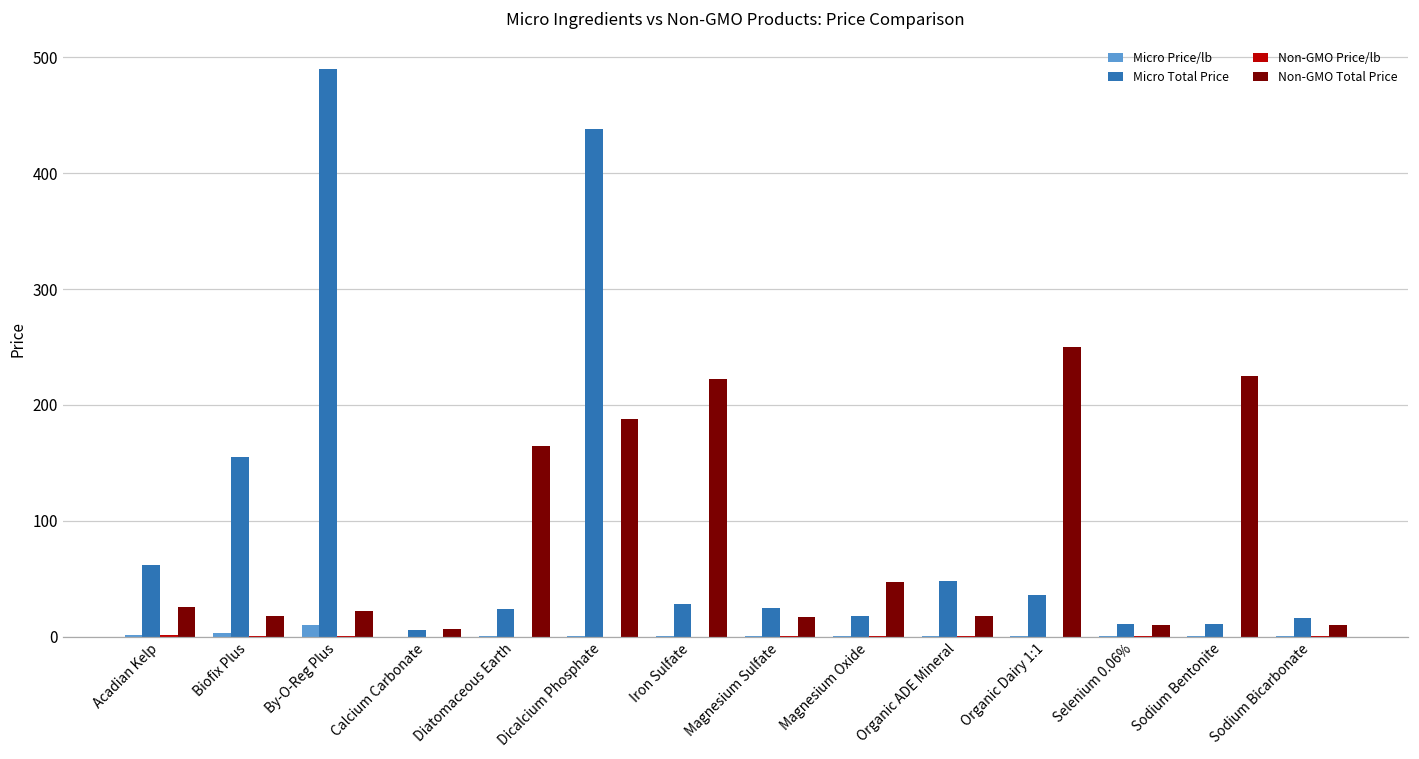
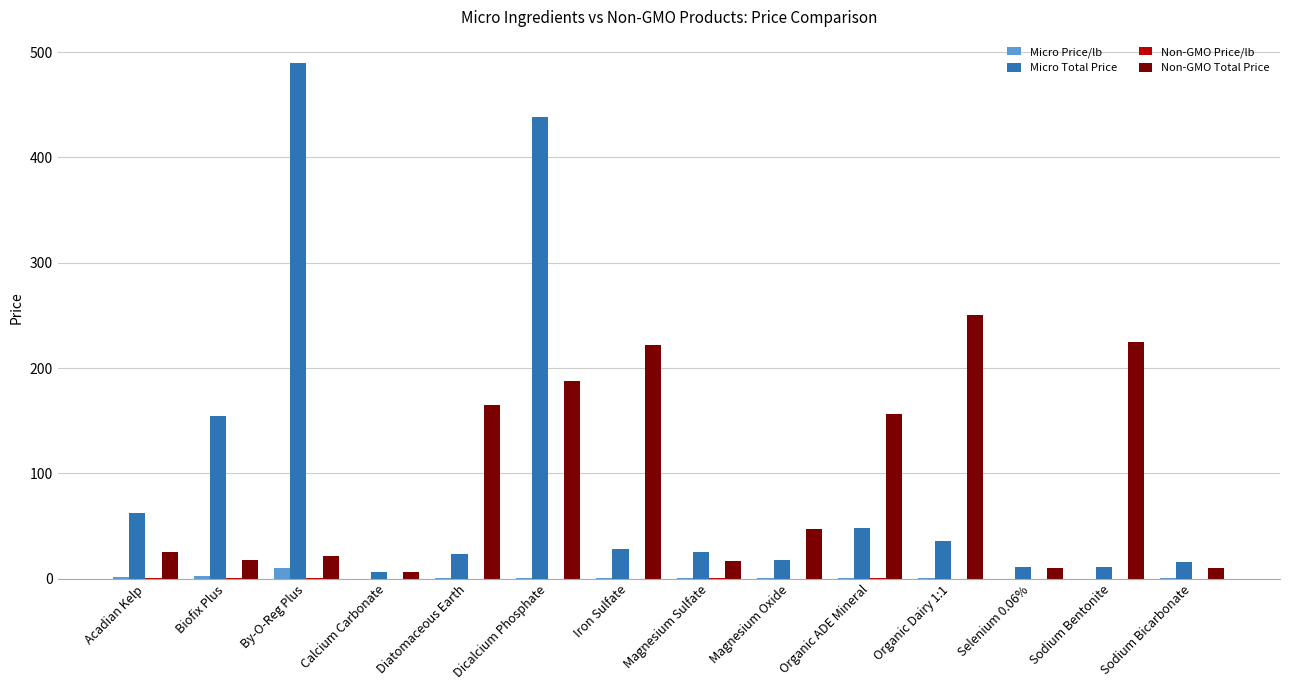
  {
    "Micro Price/lb": {
      "Biofix Plus": 3,
      "By-O-Reg Plus": 10
    },
    "Micro Total Price": {
      "Acadian Kelp": 62,
      "Biofix Plus": 155,
      "By-O-Reg Plus": 490,
      "Calcium Carbonate": 6,
      "Diatomaceous Earth": 24,
      "Dicalcium Phosphate": 438,
      "Iron Sulfate": 28,
      "Magnesium Sulfate": 25,
      "Magnesium Oxide": 18,
      "Organic ADE Mineral": 48,
      "Organic Dairy 1:1": 36,
      "Selenium 0.06%": 11,
      "Sodium Bentonite": 11,
      "Sodium Bicarbonate": 16
    },
    "Non-GMO Total Price": {
      "Acadian Kelp": 26,
      "Biofix Plus": 18,
      "By-O-Reg Plus": 22,
      "Calcium Carbonate": 7,
      "Diatomaceous Earth": 165,
      "Dicalcium Phosphate": 188,
      "Iron Sulfate": 222,
      "Magnesium Sulfate": 17,
      "Magnesium Oxide": 47,
-     "Organic ADE Mineral": 18,
+     "Organic ADE Mineral": 156,
      "Organic Dairy 1:1": 250,
      "Selenium 0.06%": 10,
      "Sodium Bentonite": 225,
      "Sodium Bicarbonate": 10
    }
  }
